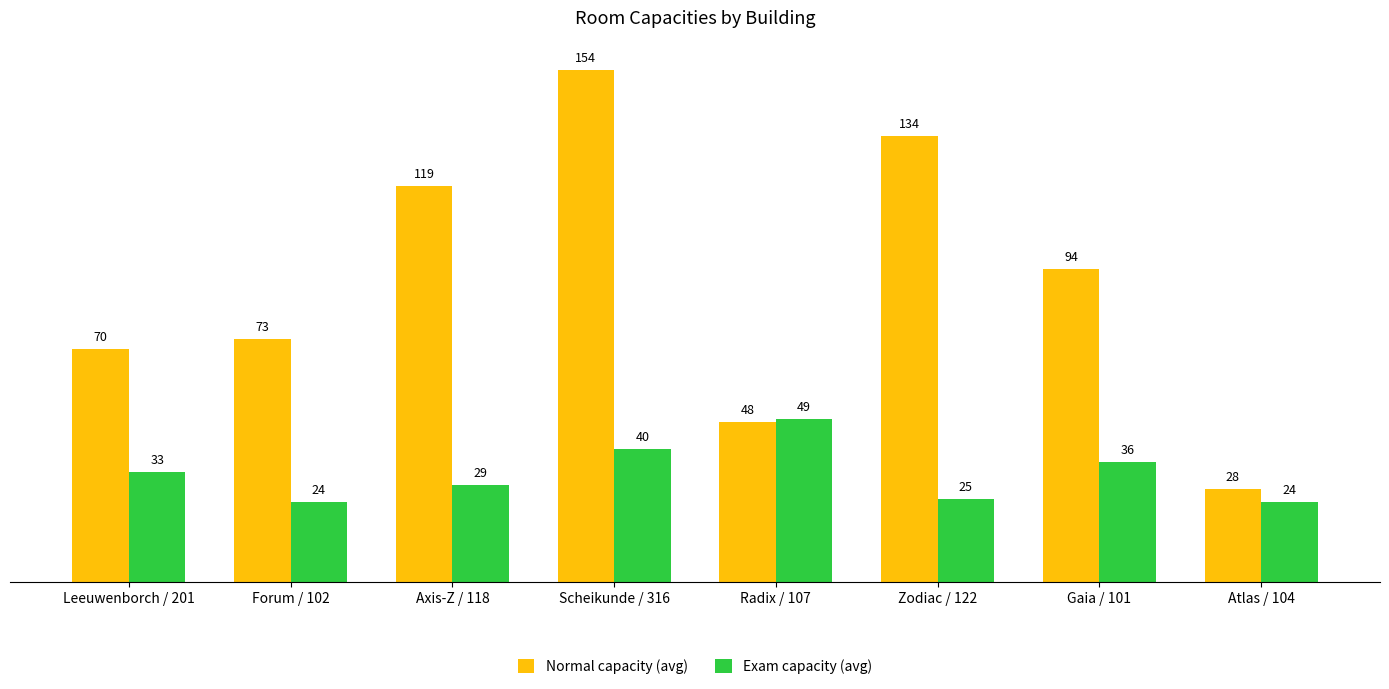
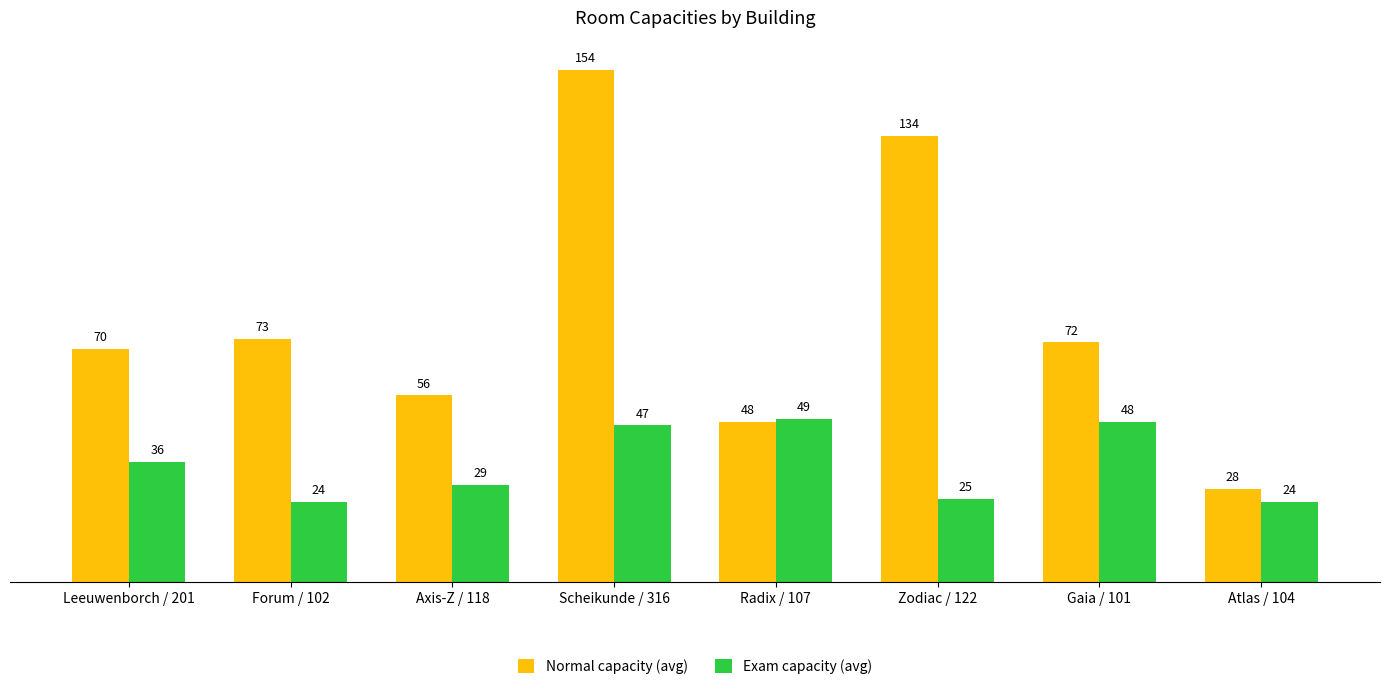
  {
    "Normal capacity (avg)": {
      "Leeuwenborch / 201": 70,
      "Forum / 102": 73,
-     "Axis-Z / 118": 119,
+     "Axis-Z / 118": 56,
      "Scheikunde / 316": 154,
      "Radix / 107": 48,
      "Zodiac / 122": 134,
-     "Gaia / 101": 94,
+     "Gaia / 101": 72,
      "Atlas / 104": 28
    },
    "Exam capacity (avg)": {
-     "Leeuwenborch / 201": 33,
+     "Leeuwenborch / 201": 36,
      "Forum / 102": 24,
      "Axis-Z / 118": 29,
-     "Scheikunde / 316": 40,
+     "Scheikunde / 316": 47,
      "Radix / 107": 49,
      "Zodiac / 122": 25,
-     "Gaia / 101": 36,
+     "Gaia / 101": 48,
      "Atlas / 104": 24
    }
  }
